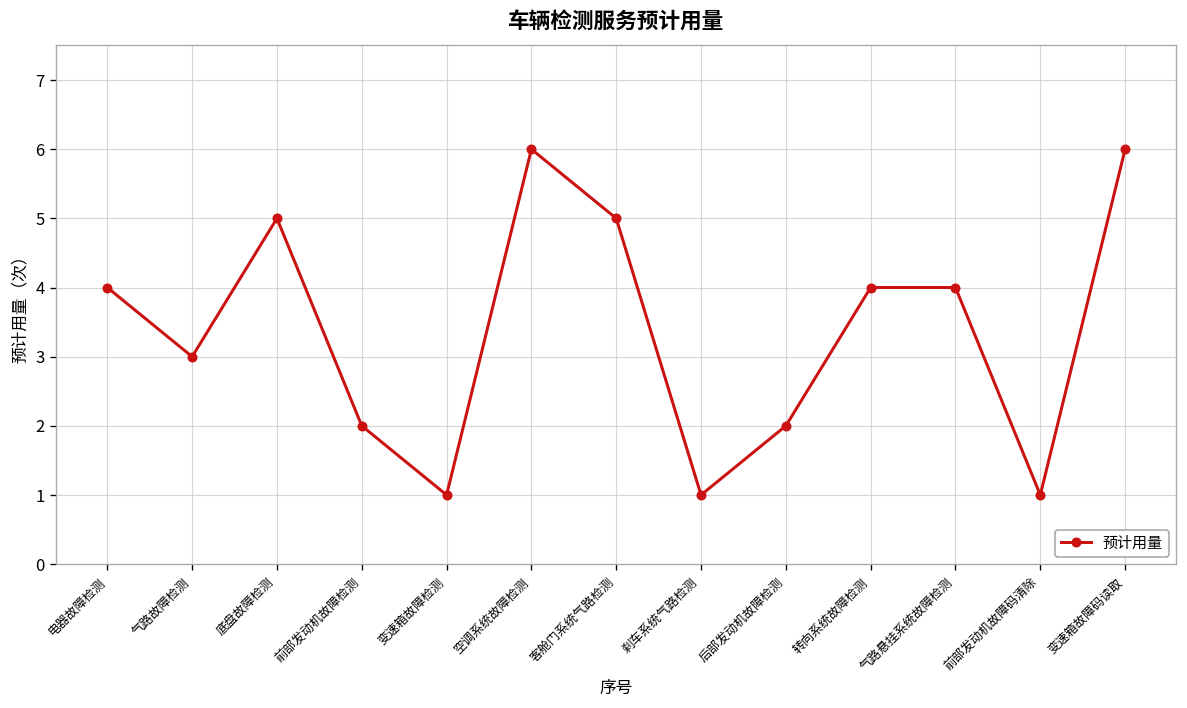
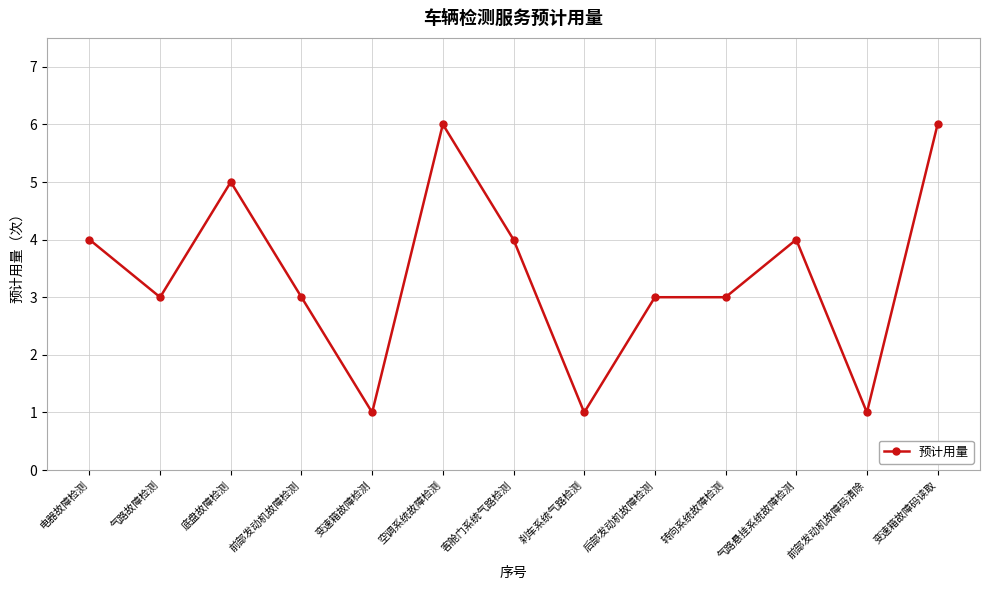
  {
    "电器故障检测": 4,
    "气路故障检测": 3,
    "底盘故障检测": 5,
-   "前部发动机故障检测": 2,
+   "前部发动机故障检测": 3,
    "变速箱故障检测": 1,
    "空调系统故障检测": 6,
-   "客舱门系统气路检测": 5,
+   "客舱门系统气路检测": 4,
    "刹车系统气路检测": 1,
-   "后部发动机故障检测": 2,
-   "转向系统故障检测": 4,
+   "后部发动机故障检测": 3,
+   "转向系统故障检测": 3,
    "气路悬挂系统故障检测": 4,
    "前部发动机故障码清除": 1,
    "变速箱故障码读取": 6
  }
